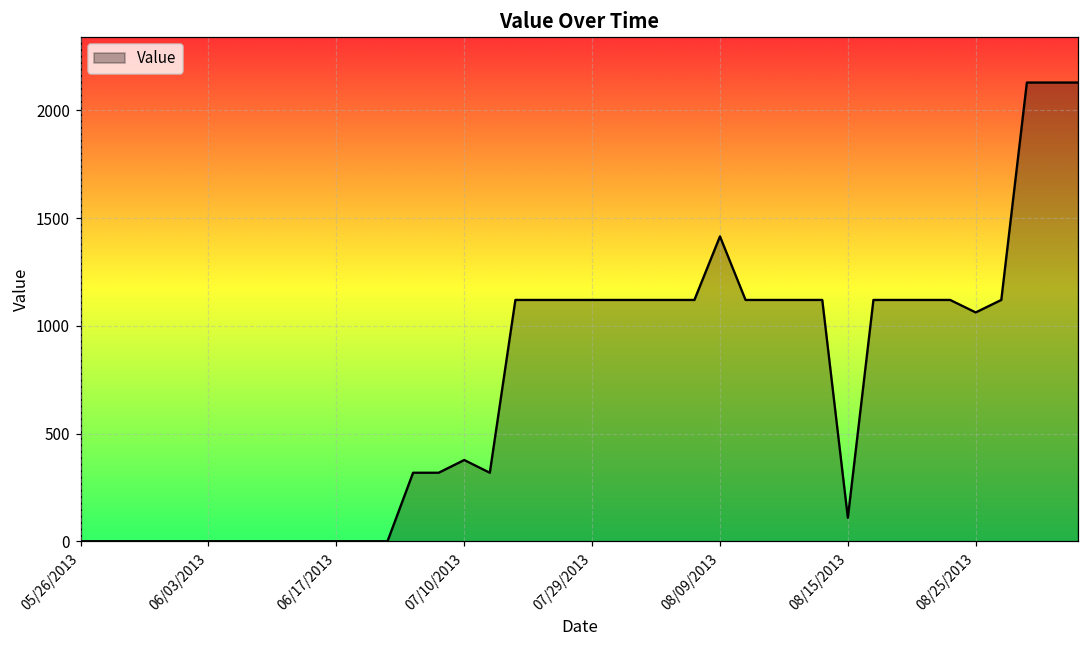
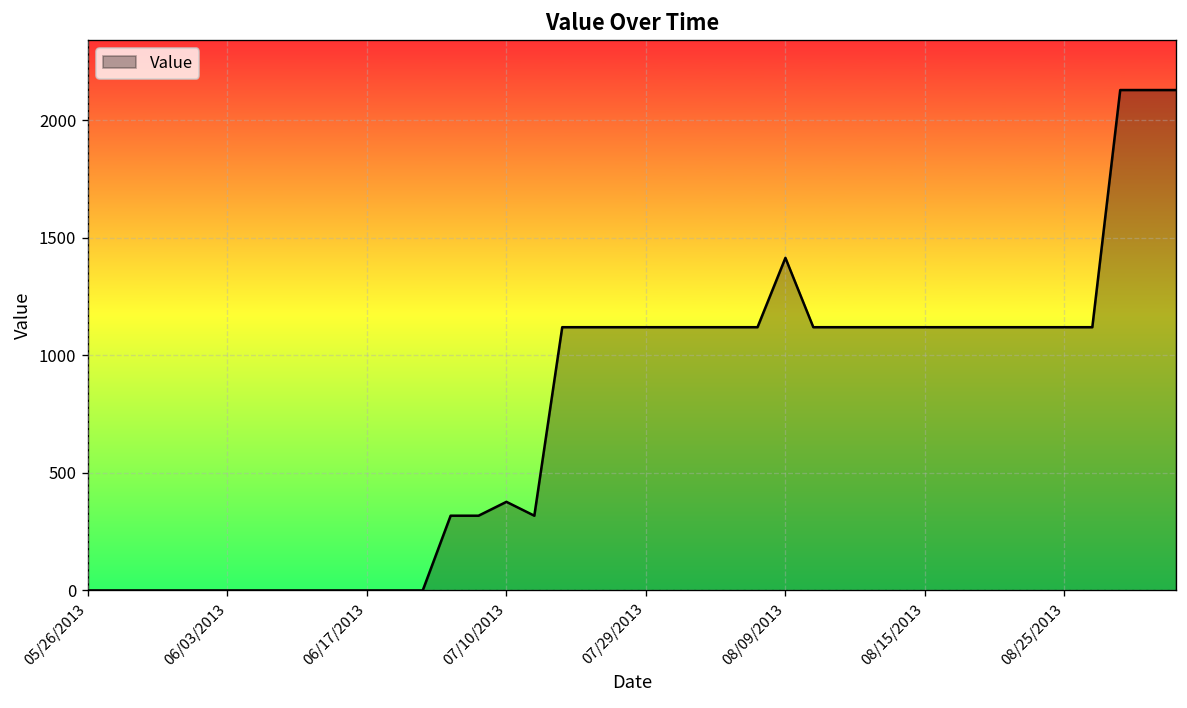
  {
    "05/26/2013": 0,
    "06/03/2013": 0,
    "06/17/2013": 0,
    "07/10/2013": 380,
    "07/29/2013": 1120,
    "08/09/2013": 1420,
-   "08/15/2013": 110,
-   "08/25/2013": 1060
+   "08/15/2013": 1120,
+   "08/25/2013": 1120
  }
